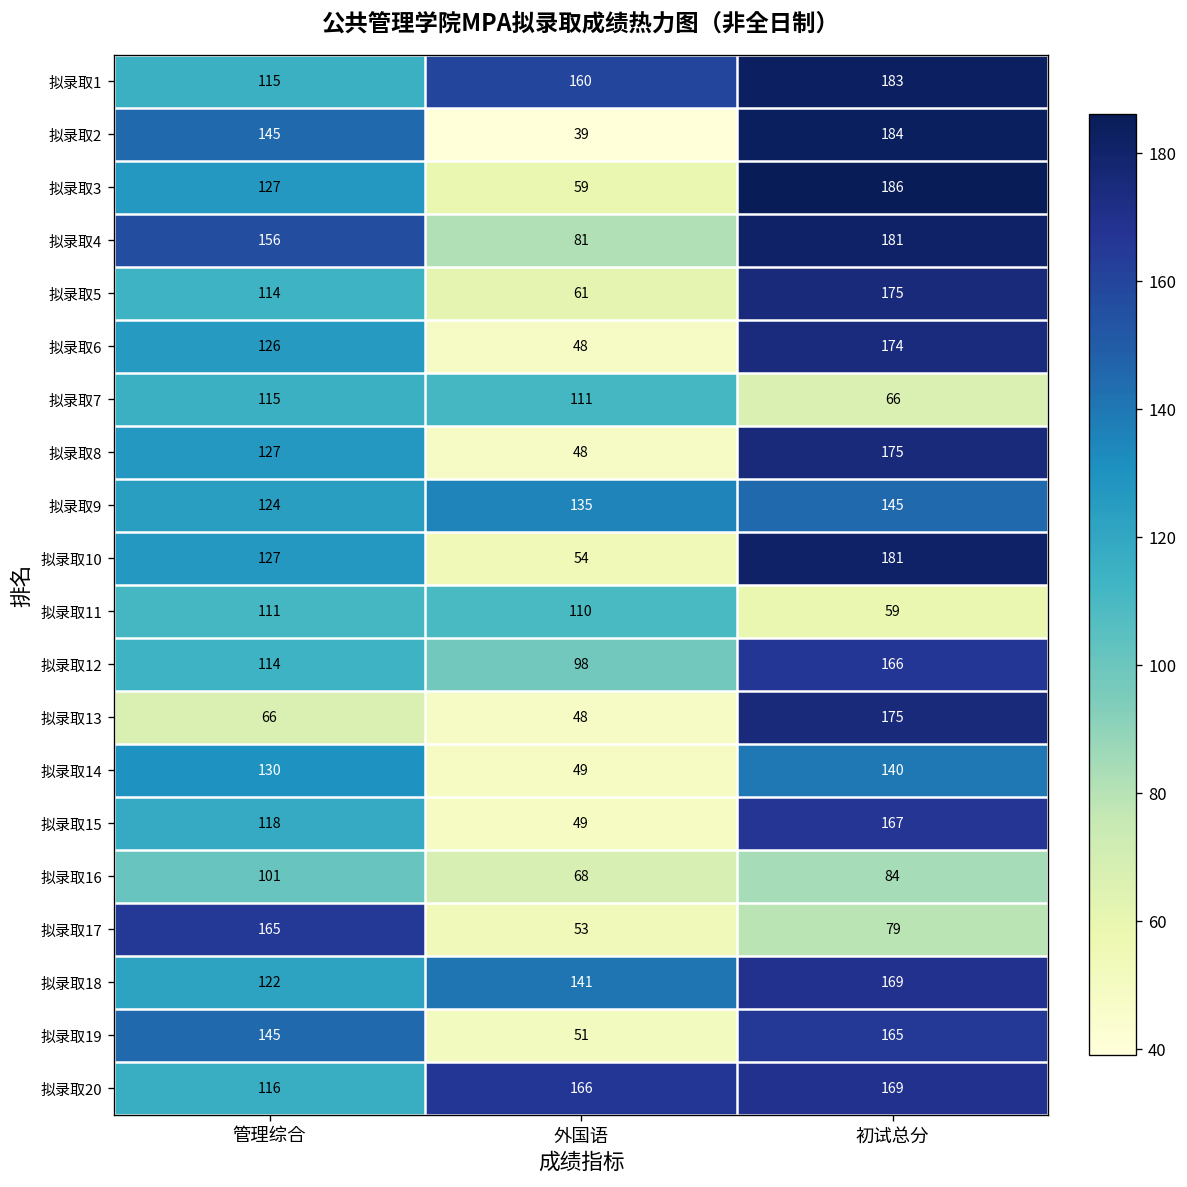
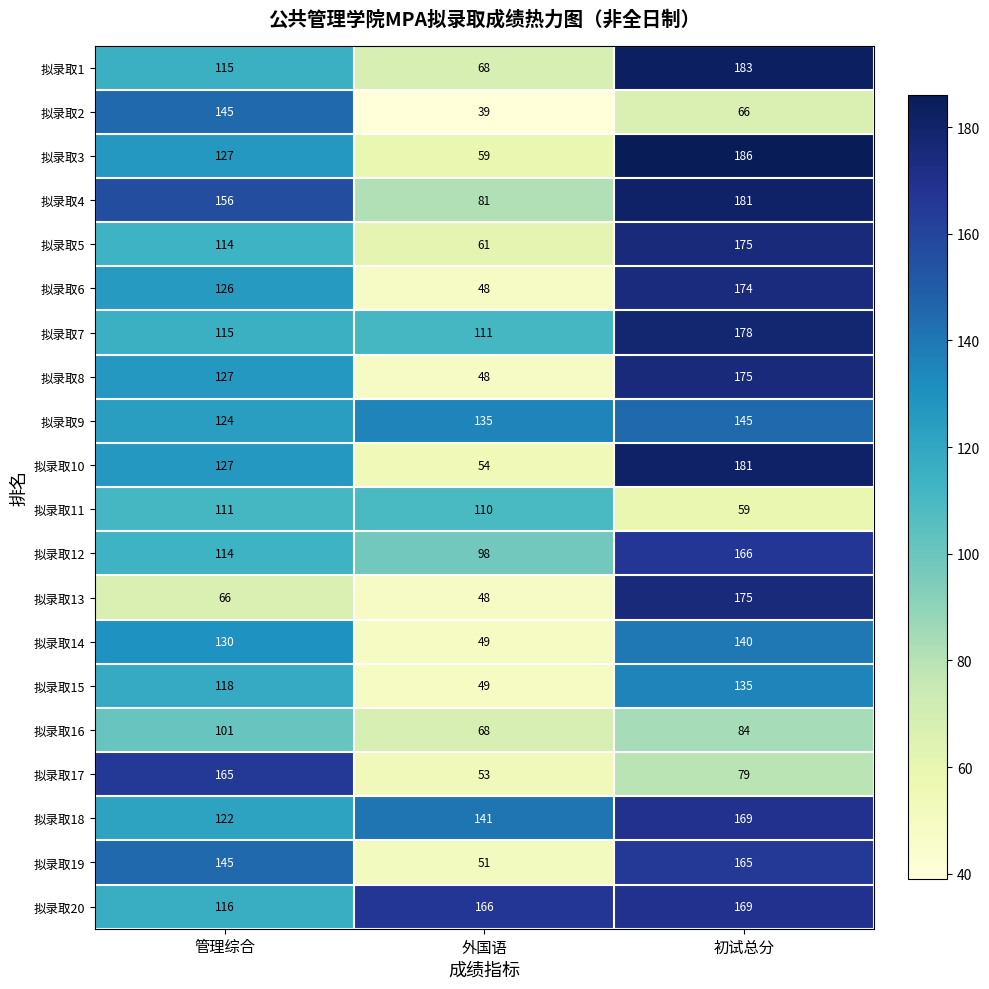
  {
    "拟录取1": {
      "管理综合": 115,
-     "外国语": 160,
+     "外国语": 68,
      "初试总分": 183
    },
    "拟录取2": {
      "管理综合": 145,
      "外国语": 39,
-     "初试总分": 184
+     "初试总分": 66
    },
    "拟录取3": {
      "管理综合": 127,
      "外国语": 59,
      "初试总分": 186
    },
    "拟录取4": {
      "管理综合": 156,
      "外国语": 81,
      "初试总分": 181
    },
    "拟录取5": {
      "管理综合": 114,
      "外国语": 61,
      "初试总分": 175
    },
    "拟录取6": {
      "管理综合": 126,
      "外国语": 48,
      "初试总分": 174
    },
    "拟录取7": {
      "管理综合": 115,
      "外国语": 111,
-     "初试总分": 66
+     "初试总分": 178
    },
    "拟录取8": {
      "管理综合": 127,
      "外国语": 48,
      "初试总分": 175
    },
    "拟录取9": {
      "管理综合": 124,
      "外国语": 135,
      "初试总分": 145
    },
    "拟录取10": {
      "管理综合": 127,
      "外国语": 54,
      "初试总分": 181
    },
    "拟录取11": {
      "管理综合": 111,
      "外国语": 110,
      "初试总分": 59
    },
    "拟录取12": {
      "管理综合": 114,
      "外国语": 98,
      "初试总分": 166
    },
    "拟录取13": {
      "管理综合": 66,
      "外国语": 48,
      "初试总分": 175
    },
    "拟录取14": {
      "管理综合": 130,
      "外国语": 49,
      "初试总分": 140
    },
    "拟录取15": {
      "管理综合": 118,
      "外国语": 49,
-     "初试总分": 167
+     "初试总分": 135
    },
    "拟录取16": {
      "管理综合": 101,
      "外国语": 68,
      "初试总分": 84
    },
    "拟录取17": {
      "管理综合": 165,
      "外国语": 53,
      "初试总分": 79
    },
    "拟录取18": {
      "管理综合": 122,
      "外国语": 141,
      "初试总分": 169
    },
    "拟录取19": {
      "管理综合": 145,
      "外国语": 51,
      "初试总分": 165
    },
    "拟录取20": {
      "管理综合": 116,
      "外国语": 166,
      "初试总分": 169
    }
  }
